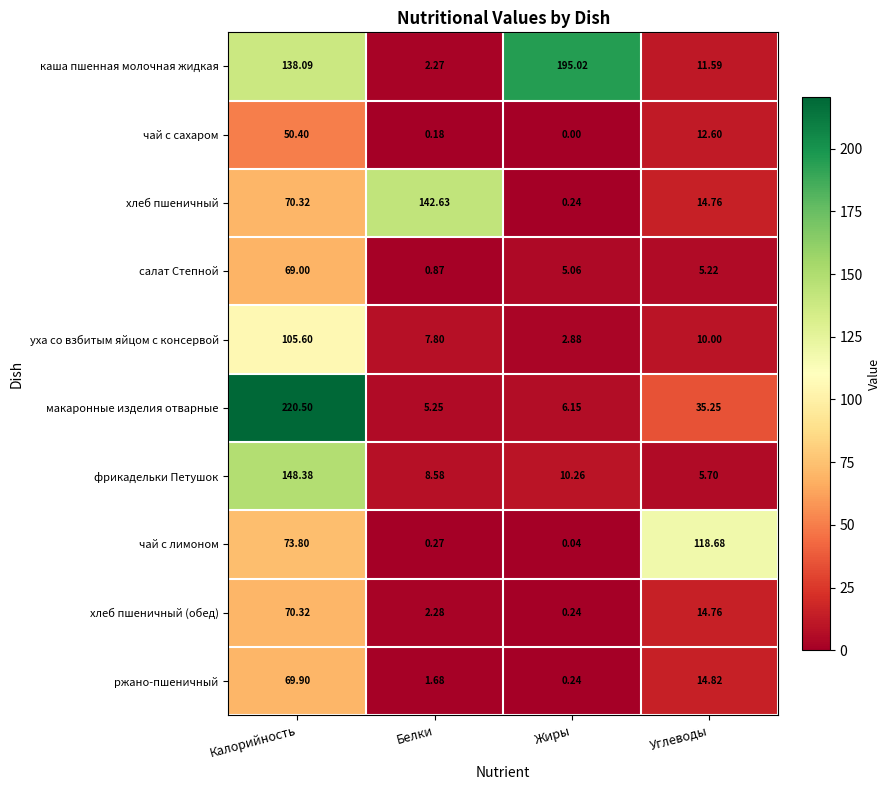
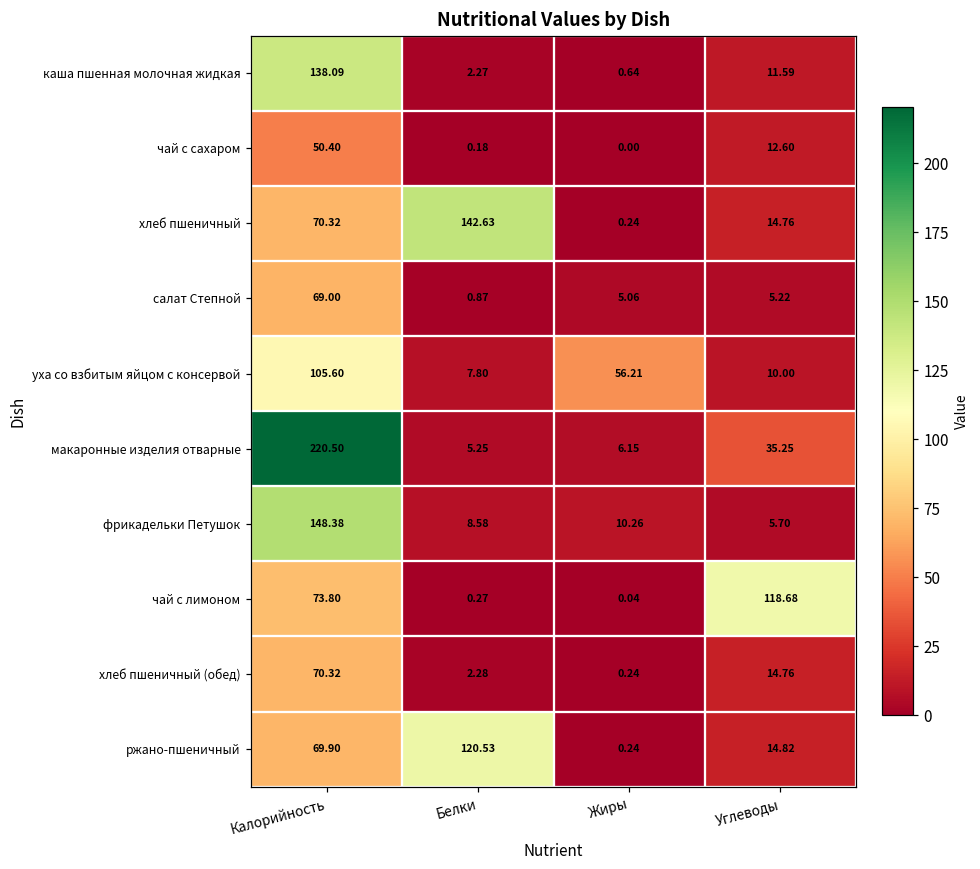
  {
    "каша пшенная молочная жидкая": {
      "Калорийность": 138.09,
      "Белки": 2.27,
-     "Жиры": 195.02,
+     "Жиры": 0.64,
      "Углеводы": 11.59
    },
    "чай с сахаром": {
      "Калорийность": 50.40,
      "Белки": 0.18,
      "Жиры": 0.00,
      "Углеводы": 12.60
    },
    "хлеб пшеничный": {
      "Калорийность": 70.32,
      "Белки": 142.63,
      "Жиры": 0.24,
      "Углеводы": 14.76
    },
    "салат Степной": {
      "Калорийность": 69.00,
      "Белки": 0.87,
      "Жиры": 5.06,
      "Углеводы": 5.22
    },
    "уха со взбитым яйцом с консервой": {
      "Калорийность": 105.60,
      "Белки": 7.80,
-     "Жиры": 2.88,
+     "Жиры": 56.21,
      "Углеводы": 10.00
    },
    "макаронные изделия отварные": {
      "Калорийность": 220.50,
      "Белки": 5.25,
      "Жиры": 6.15,
      "Углеводы": 35.25
    },
    "фрикадельки Петушок": {
      "Калорийность": 148.38,
      "Белки": 8.58,
      "Жиры": 10.26,
      "Углеводы": 5.70
    },
    "чай с лимоном": {
      "Калорийность": 73.80,
      "Белки": 0.27,
      "Жиры": 0.04,
      "Углеводы": 118.68
    },
    "хлеб пшеничный (обед)": {
      "Калорийность": 70.32,
      "Белки": 2.28,
      "Жиры": 0.24,
      "Углеводы": 14.76
    },
    "ржано-пшеничный": {
      "Калорийность": 69.90,
-     "Белки": 1.68,
+     "Белки": 120.53,
      "Жиры": 0.24,
      "Углеводы": 14.82
    }
  }
